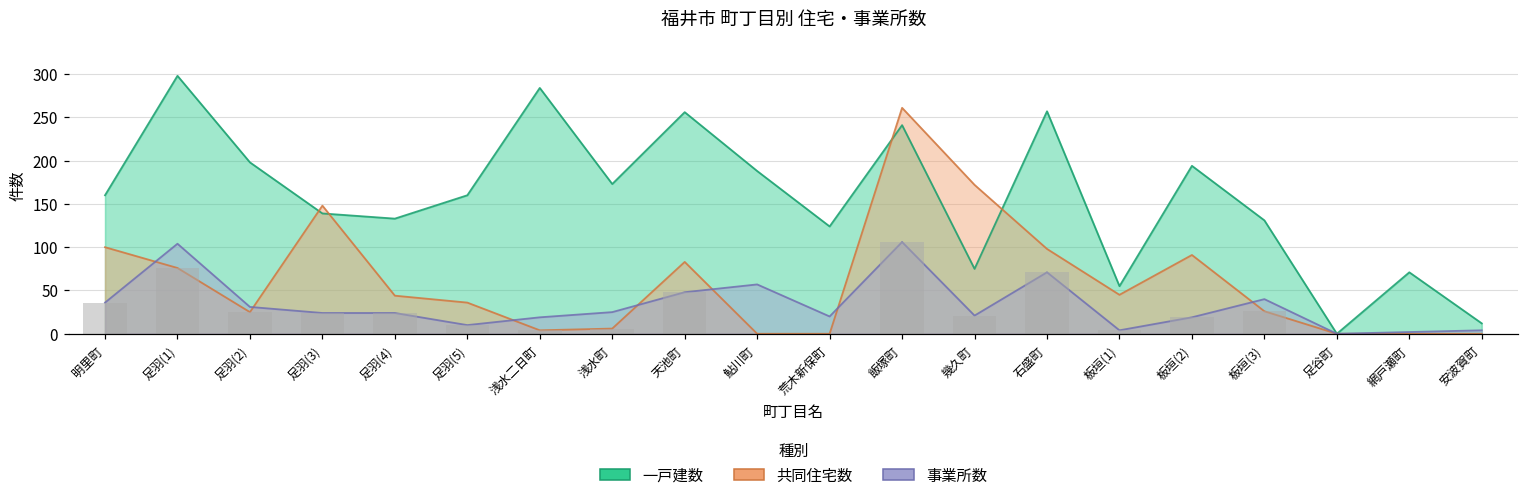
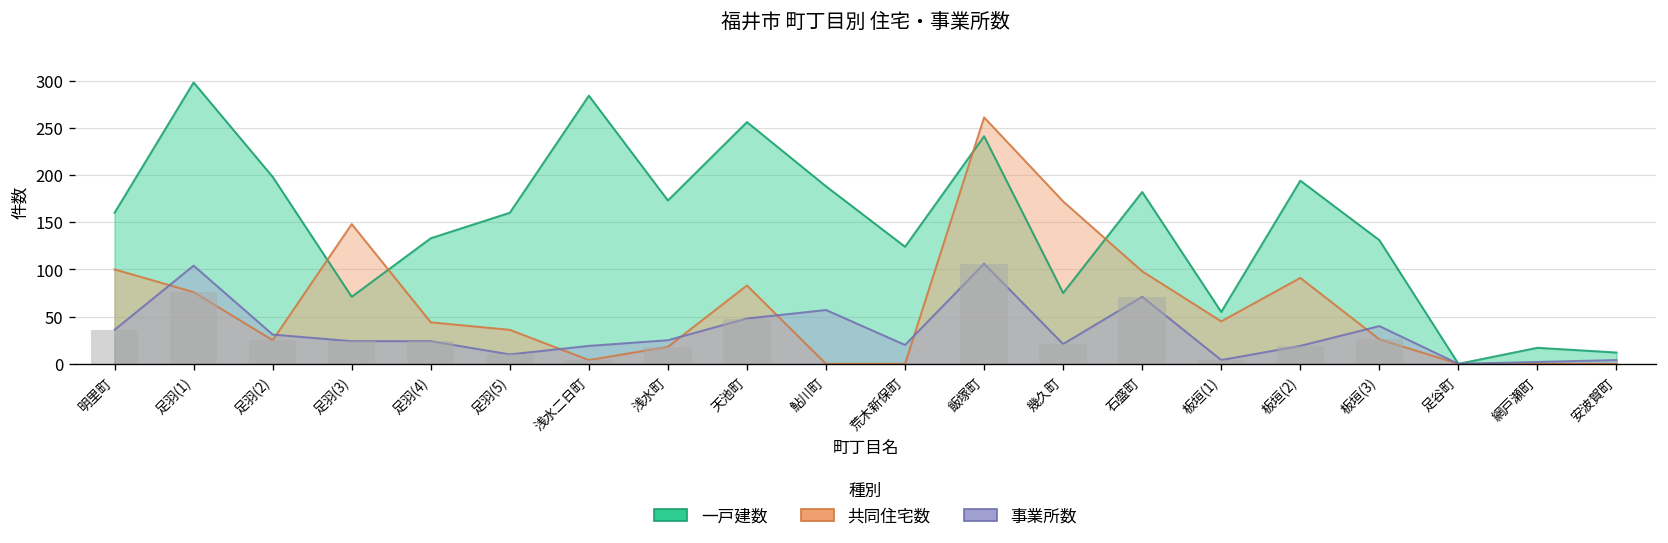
  {
    "一戸建数": {
      "明里町": 160,
      "足羽(1)": 300,
      "足羽(2)": 200,
-     "足羽(3)": 140,
+     "足羽(3)": 70,
      "足羽(4)": 130,
      "足羽(5)": 160,
      "浅水二日町": 280,
      "浅水町": 170,
      "天池町": 260,
      "鮎川町": 190,
      "荒木新保町": 120,
      "飯塚町": 240,
      "幾久町": 80,
-     "石盛町": 260,
+     "石盛町": 180,
      "板垣(1)": 60,
      "板垣(2)": 190,
      "板垣(3)": 130,
-     "網戸瀬町": 70,
+     "網戸瀬町": 20,
      "安波賀町": 10
    },
    "共同住宅数": {
      "明里町": 100,
      "足羽(1)": 80,
      "足羽(2)": 30,
      "足羽(3)": 150,
      "足羽(4)": 40,
      "足羽(5)": 40,
      "浅水二日町": 0,
-     "浅水町": 10,
+     "浅水町": 20,
      "天池町": 80,
      "鮎川町": 0,
      "荒木新保町": 0,
      "飯塚町": 260,
      "幾久町": 170,
      "石盛町": 100,
      "板垣(1)": 50,
      "板垣(2)": 90,
      "板垣(3)": 30,
      "安波賀町": 0
    }
  }
